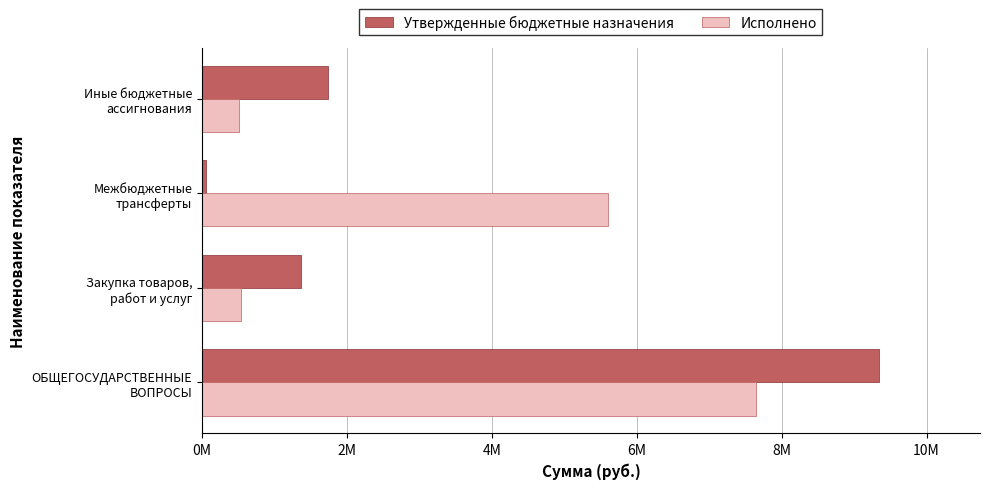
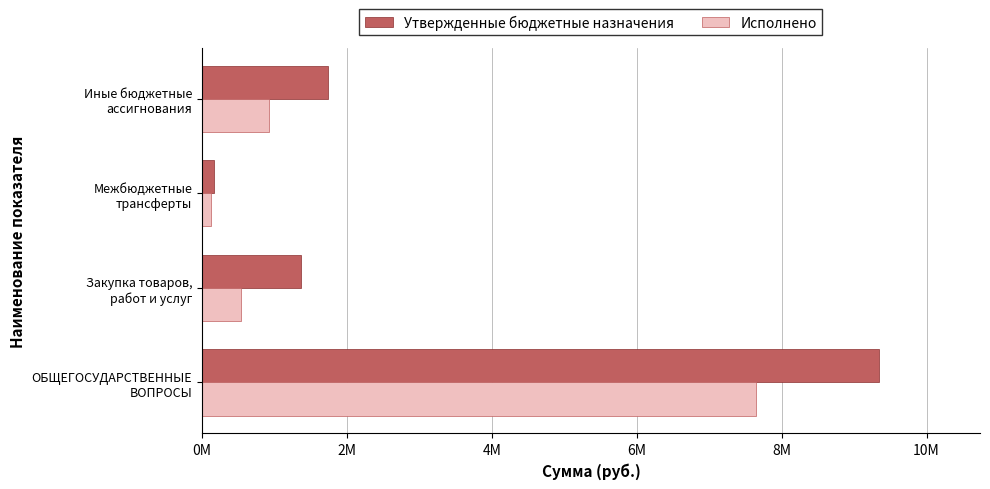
  {
    "Утвержденные бюджетные назначения": {
      "Иные бюджетные ассигнования": 1700000,
-     "Межбюджетные трансферты": 100000,
+     "Межбюджетные трансферты": 200000,
      "Закупка товаров, работ и услуг": 1400000,
      "ОБЩЕГОСУДАРСТВЕННЫЕ ВОПРОСЫ": 9300000
    },
    "Исполнено": {
-     "Иные бюджетные ассигнования": 500000,
-     "Межбюджетные трансферты": 5600000,
+     "Иные бюджетные ассигнования": 900000,
+     "Межбюджетные трансферты": 100000,
      "Закупка товаров, работ и услуг": 500000,
      "ОБЩЕГОСУДАРСТВЕННЫЕ ВОПРОСЫ": 7600000
    }
  }
